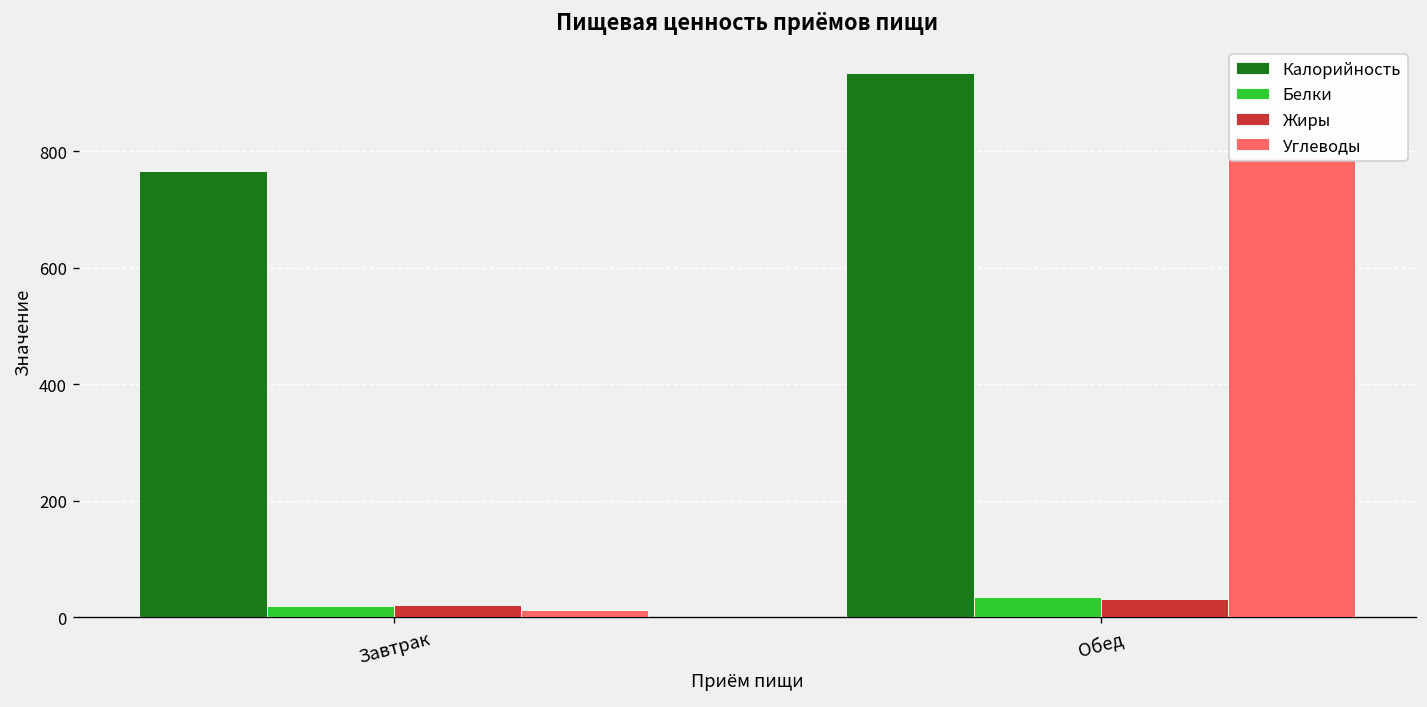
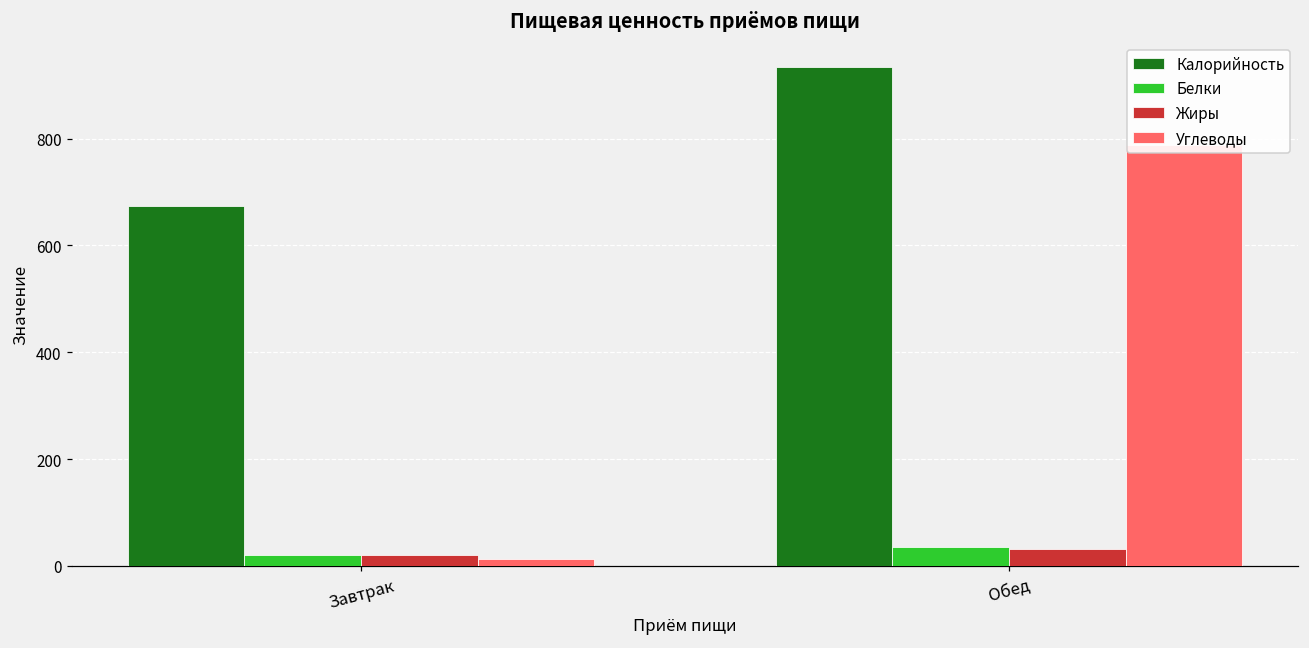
  {
    "Калорийность": {
-     "Завтрак": 770,
+     "Завтрак": 670,
      "Обед": 930
    },
    "Белки": {
      "Завтрак": 20,
      "Обед": 40
    },
    "Жиры": {
      "Завтрак": 20,
      "Обед": 30
    },
    "Углеводы": {
      "Завтрак": 10
    }
  }
